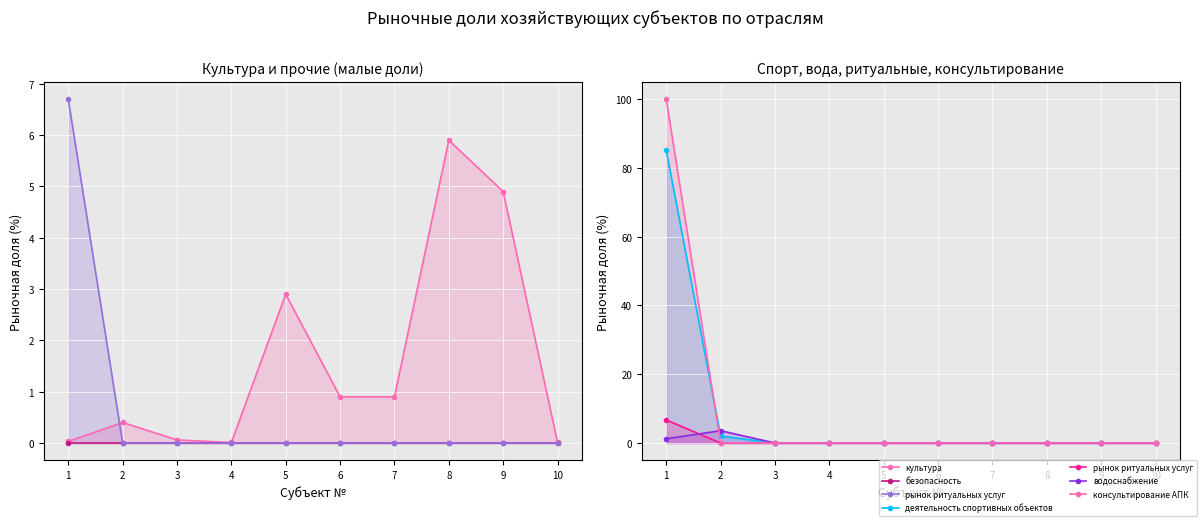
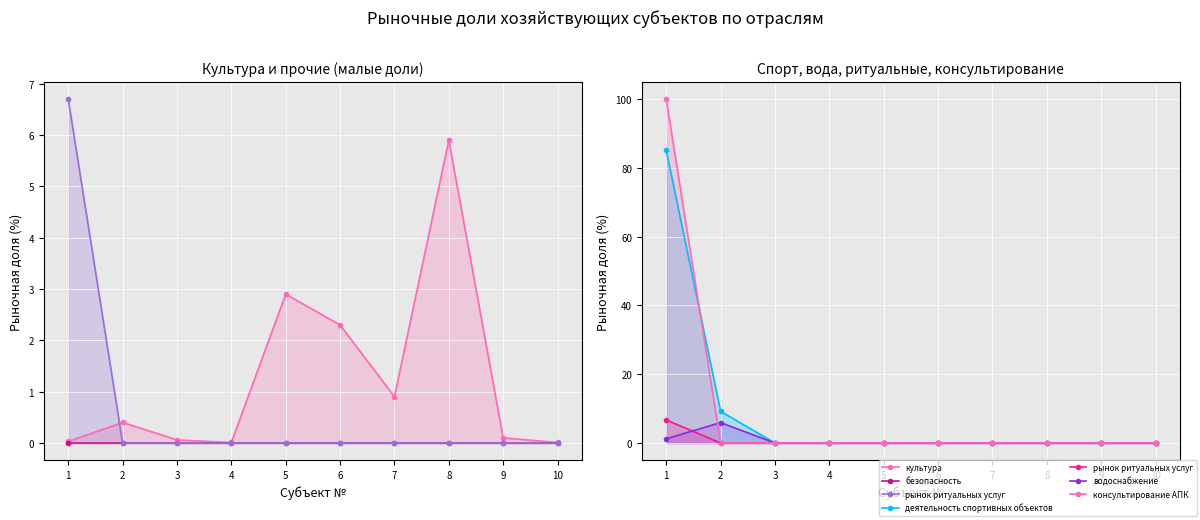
  {
    "Культура и прочие (малые доли)": {
      "культура": {
        "2": 0.4,
        "3": 0.1,
        "5": 2.9,
-       "6": 0.9,
+       "6": 2.3,
        "7": 0.9,
        "8": 5.9,
-       "9": 4.9
+       "9": 0.1
      }
    },
    "Спорт, вода, ритуальные, консультирование": {
      "деятельность спортивных объектов": {
        "1": 85,
-       "2": 2
+       "2": 9
      },
      "рынок ритуальных услуг": {
        "1": 7
      },
      "водоснабжение": {
        "1": 1,
-       "2": 4
+       "2": 6
      },
      "консультирование АПК": {
        "1": 100
      }
    }
  }
